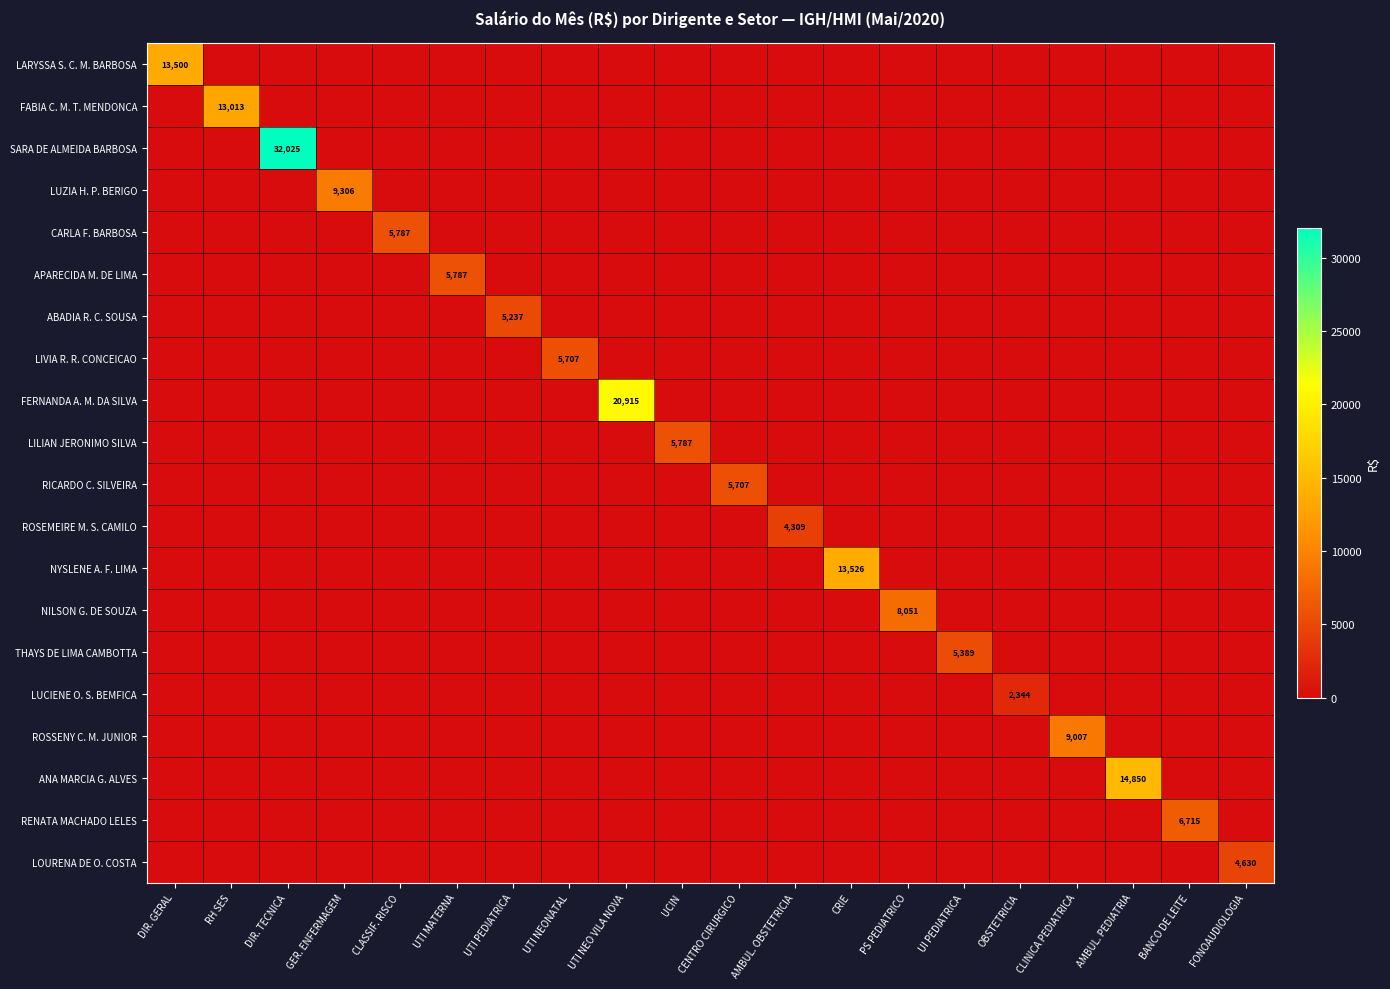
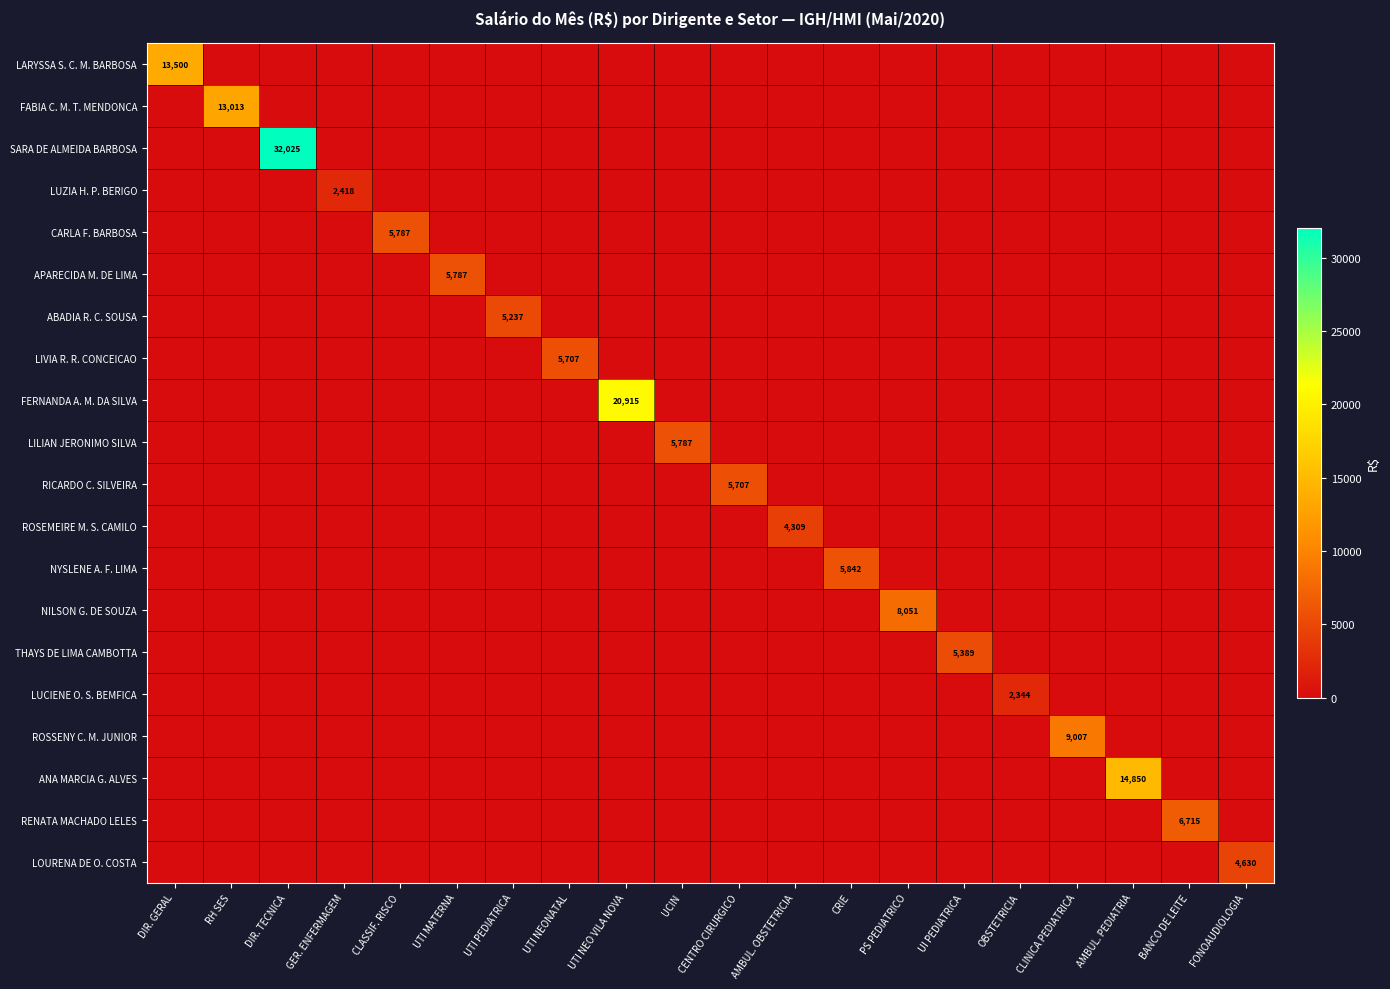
  {
    "LARYSSA S. C. M. BARBOSA": {
      "DIR. GERAL": "13,500"
    },
    "FABIA C. M. T. MENDONCA": {
      "RH SES": "13,013"
    },
    "SARA DE ALMEIDA BARBOSA": {
      "DIR. TECNICA": "32,025"
    },
    "LUZIA H. P. BERIGO": {
-     "GER. ENFERMAGEM": "9,306"
+     "GER. ENFERMAGEM": "2,418"
    },
    "CARLA F. BARBOSA": {
      "CLASSIF. RISCO": "5,787"
    },
    "APARECIDA M. DE LIMA": {
      "UTI MATERNA": "5,787"
    },
    "ABADIA R. C. SOUSA": {
      "UTI PEDIATRICA": "5,237"
    },
    "LIVIA R. R. CONCEICAO": {
      "UTI NEONATAL": "5,707"
    },
    "FERNANDA A. M. DA SILVA": {
      "UTI NEO VILA NOVA": "20,915"
    },
    "LILIAN JERONIMO SILVA": {
      "UCIN": "5,787"
    },
    "RICARDO C. SILVEIRA": {
      "CENTRO CIRURGICO": "5,707"
    },
    "ROSEMEIRE M. S. CAMILO": {
      "AMBUL. OBSTETRICIA": "4,309"
    },
    "NYSLENE A. F. LIMA": {
-     "CRIE": "13,526"
+     "CRIE": "5,842"
    },
    "NILSON G. DE SOUZA": {
      "PS PEDIATRICO": "8,051"
    },
    "THAYS DE LIMA CAMBOTTA": {
      "UI PEDIATRICA": "5,389"
    },
    "LUCIENE O. S. BEMFICA": {
      "OBSTETRICIA": "2,344"
    },
    "ROSSENY C. M. JUNIOR": {
      "CLINICA PEDIATRICA": "9,007"
    },
    "ANA MARCIA G. ALVES": {
      "AMBUL. PEDIATRIA": "14,850"
    },
    "RENATA MACHADO LELES": {
      "BANCO DE LEITE": "6,715"
    },
    "LOURENA DE O. COSTA": {
      "FONOAUDIOLOGIA": "4,630"
    }
  }
